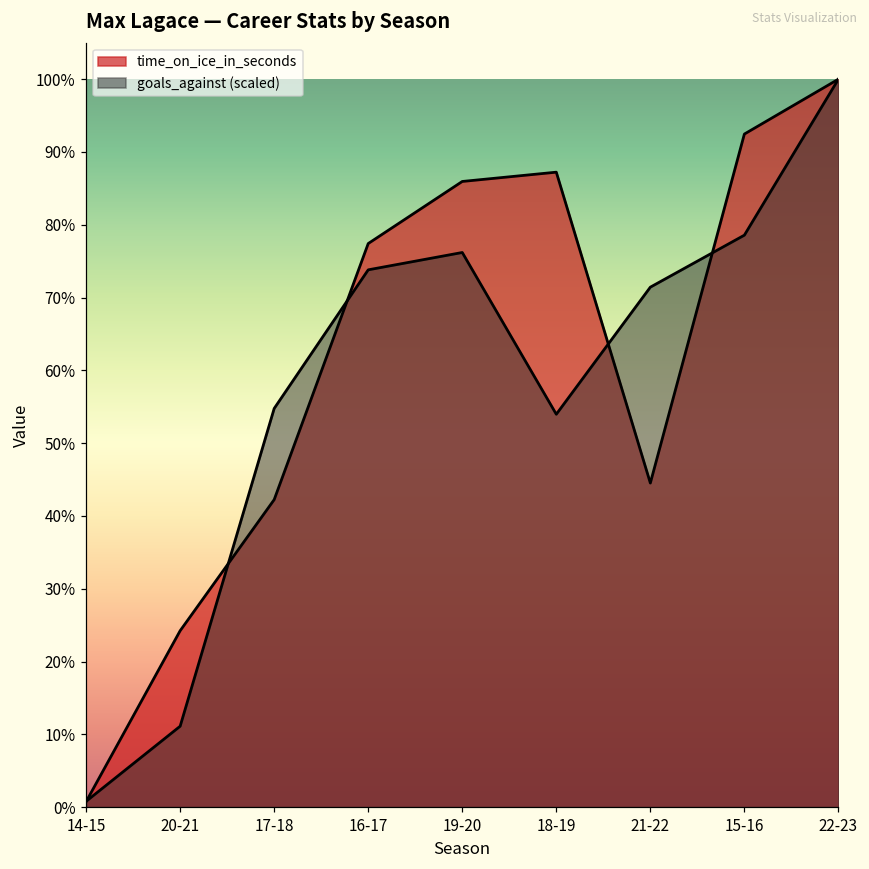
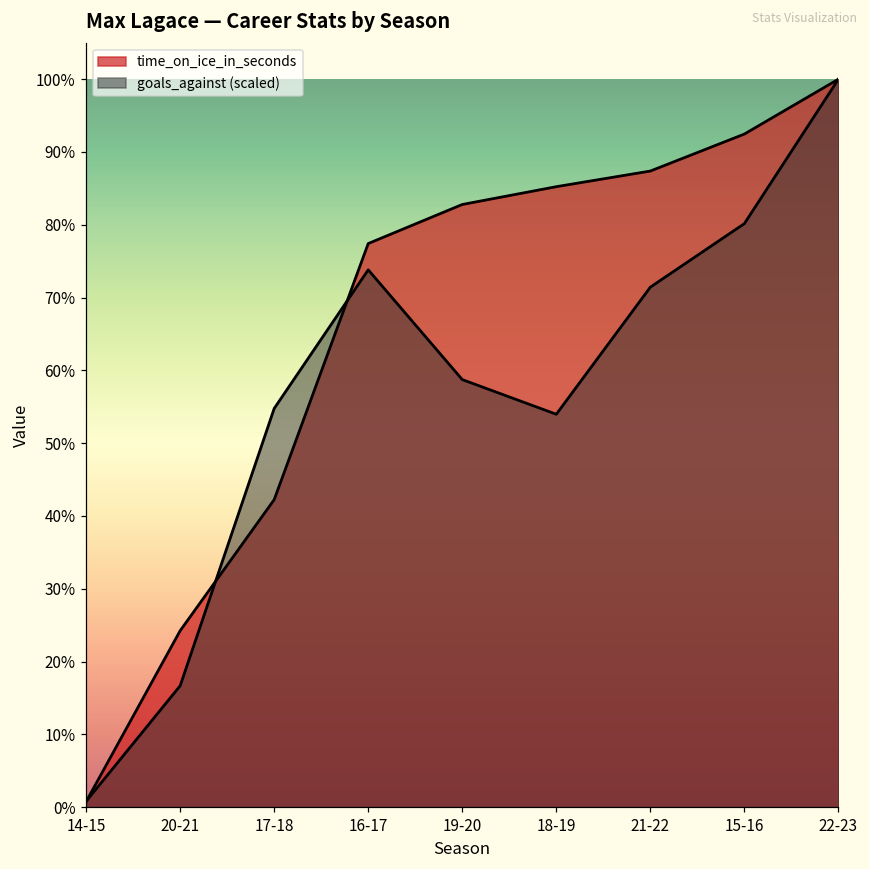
  {
    "time_on_ice_in_seconds": {
      "20-21": "24%",
      "17-18": "42%",
      "16-17": "77%",
-     "19-20": "86%",
-     "18-19": "87%",
-     "21-22": "45%",
+     "19-20": "83%",
+     "18-19": "85%",
+     "21-22": "87%",
      "15-16": "92%"
    },
    "goals_against (scaled)": {
-     "20-21": "11%",
+     "20-21": "17%",
      "17-18": "55%",
      "16-17": "74%",
-     "19-20": "76%",
+     "19-20": "59%",
      "18-19": "54%",
      "21-22": "71%",
-     "15-16": "79%"
+     "15-16": "80%"
    }
  }
